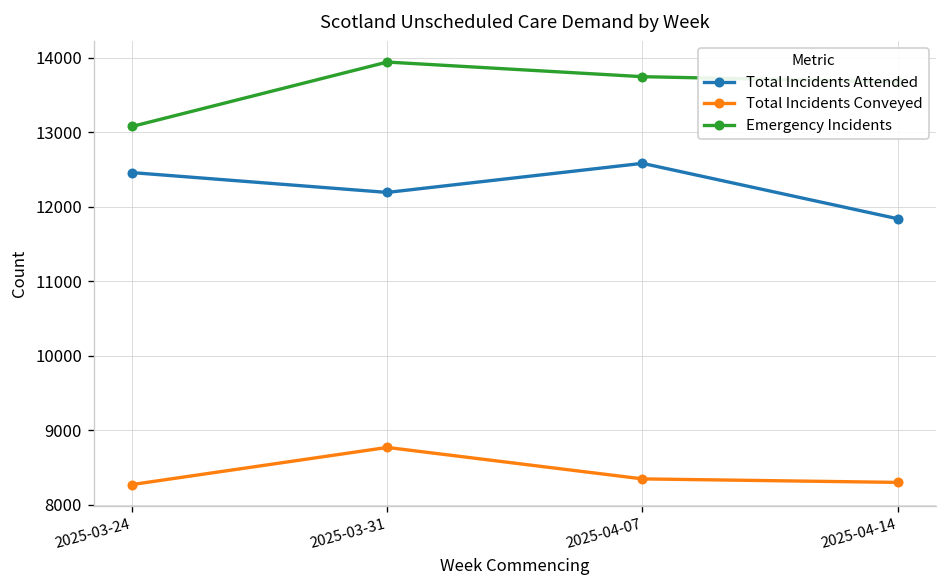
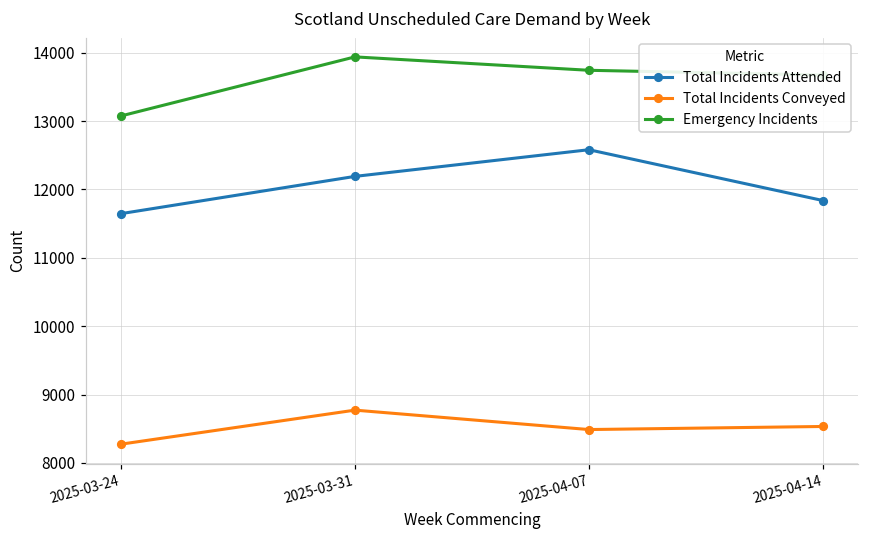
  {
    "Total Incidents Attended": {
-     "2025-03-24": 12500,
+     "2025-03-24": 11600,
      "2025-03-31": 12200,
      "2025-04-07": 12600,
      "2025-04-14": 11800
    },
    "Total Incidents Conveyed": {
      "2025-03-24": 8300,
      "2025-03-31": 8800,
-     "2025-04-07": 8400,
-     "2025-04-14": 8300
+     "2025-04-07": 8500,
+     "2025-04-14": 8500
    },
    "Emergency Incidents": {
      "2025-03-24": 13100,
      "2025-03-31": 13900,
      "2025-04-07": 13700
    }
  }
